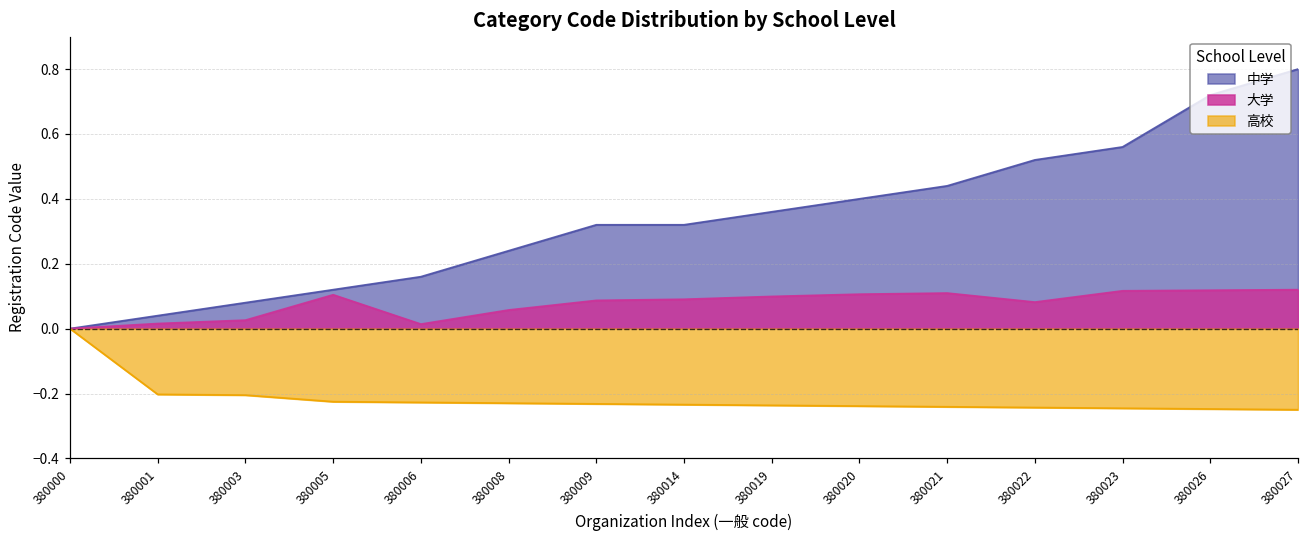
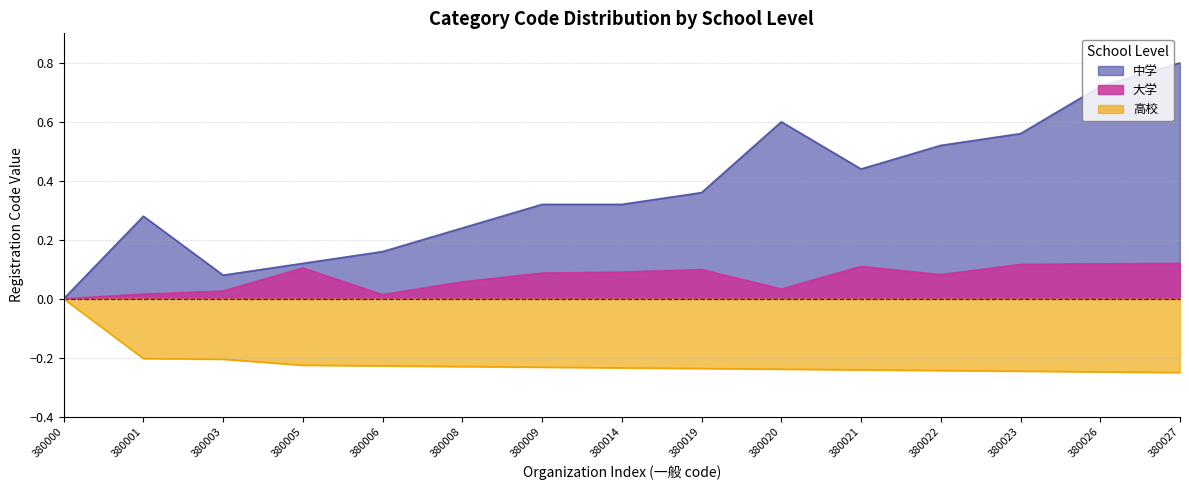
  {
    "中学": {
-     "380001": 0.04,
+     "380001": 0.28,
      "380003": 0.08,
      "380005": 0.12,
      "380006": 0.16,
      "380008": 0.24,
      "380009": 0.32,
      "380014": 0.32,
      "380019": 0.36,
-     "380020": 0.40,
+     "380020": 0.60,
      "380021": 0.44,
      "380022": 0.52,
      "380023": 0.56,
      "380027": 0.80
    },
    "大学": {
      "380001": 0.02,
      "380003": 0.03,
      "380005": 0.10,
      "380006": 0.01,
      "380008": 0.06,
      "380009": 0.09,
      "380014": 0.09,
      "380019": 0.10,
-     "380020": 0.11,
+     "380020": 0.03,
      "380021": 0.11,
      "380022": 0.08,
      "380023": 0.12,
      "380026": 0.12,
      "380027": 0.12
    }
  }
